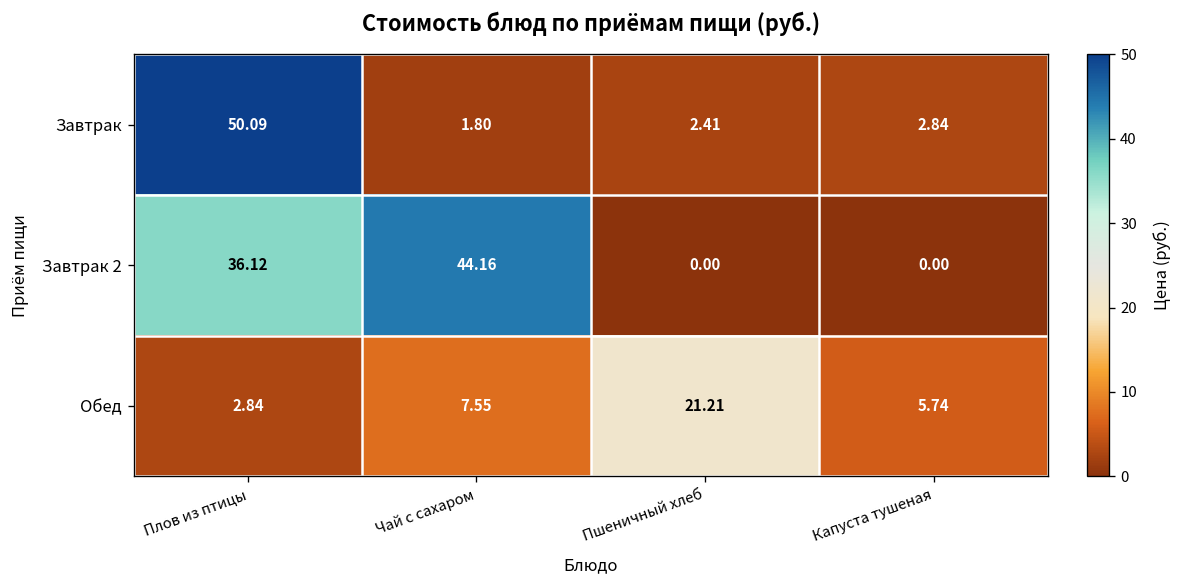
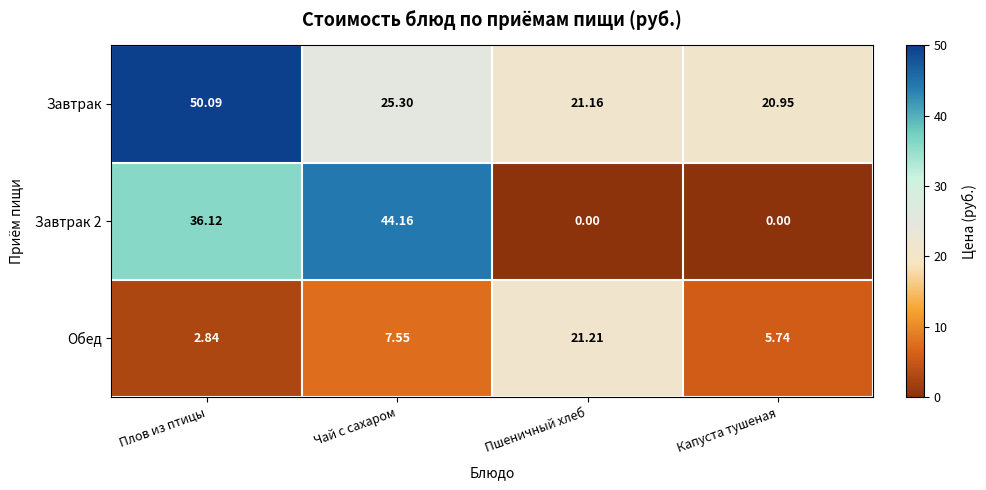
  {
    "Завтрак": {
      "Плов из птицы": 50.09,
-     "Чай с сахаром": 1.80,
-     "Пшеничный хлеб": 2.41,
-     "Капуста тушеная": 2.84
+     "Чай с сахаром": 25.30,
+     "Пшеничный хлеб": 21.16,
+     "Капуста тушеная": 20.95
    },
    "Завтрак 2": {
      "Плов из птицы": 36.12,
      "Чай с сахаром": 44.16,
      "Пшеничный хлеб": 0.00,
      "Капуста тушеная": 0.00
    },
    "Обед": {
      "Плов из птицы": 2.84,
      "Чай с сахаром": 7.55,
      "Пшеничный хлеб": 21.21,
      "Капуста тушеная": 5.74
    }
  }
